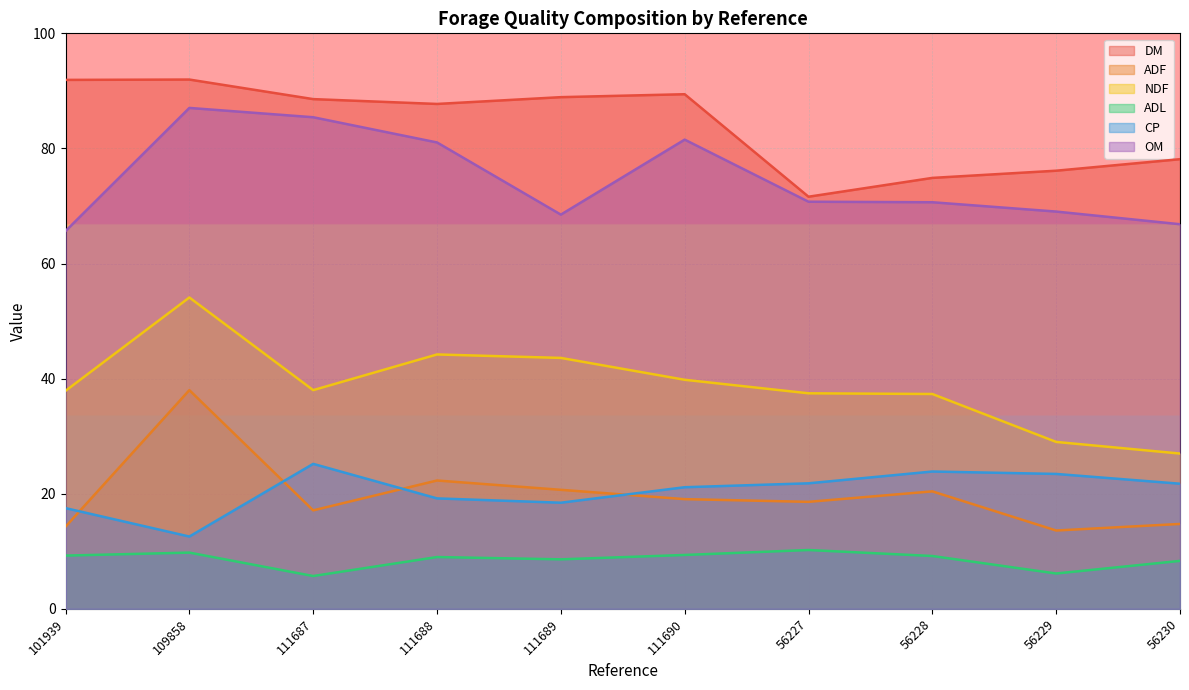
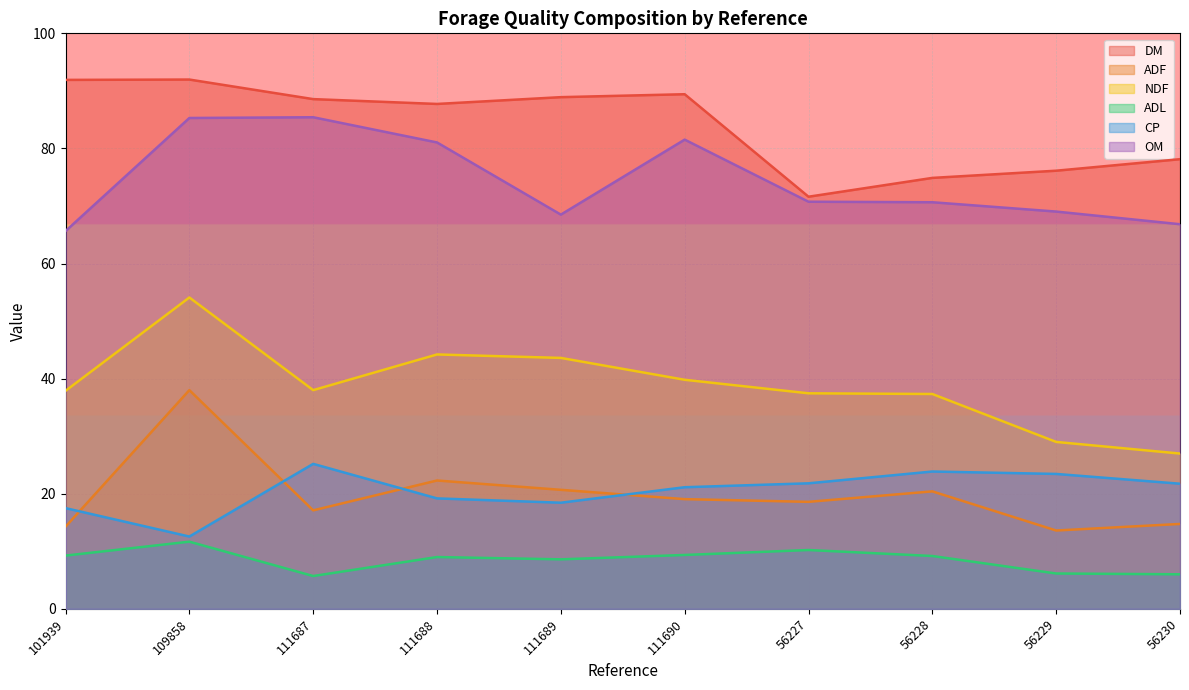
  {
    "ADL": {
      "101939": 9,
-     "109858": 10,
+     "109858": 12,
      "111687": 6,
      "111688": 9,
      "111689": 9,
      "111690": 9,
      "56227": 10,
      "56228": 9,
      "56229": 6,
-     "56230": 8
+     "56230": 6
    },
    "CP": {
      "101939": 18,
      "109858": 13,
      "111687": 25,
      "111688": 19,
      "111689": 18,
      "111690": 21,
      "56227": 22,
      "56228": 24,
      "56229": 23,
      "56230": 22
    },
    "OM": {
      "101939": 66,
-     "109858": 87,
+     "109858": 85,
      "111687": 85,
      "111688": 81,
      "111689": 69,
      "111690": 82,
      "56227": 71,
      "56228": 71,
      "56229": 69,
      "56230": 67
    }
  }
